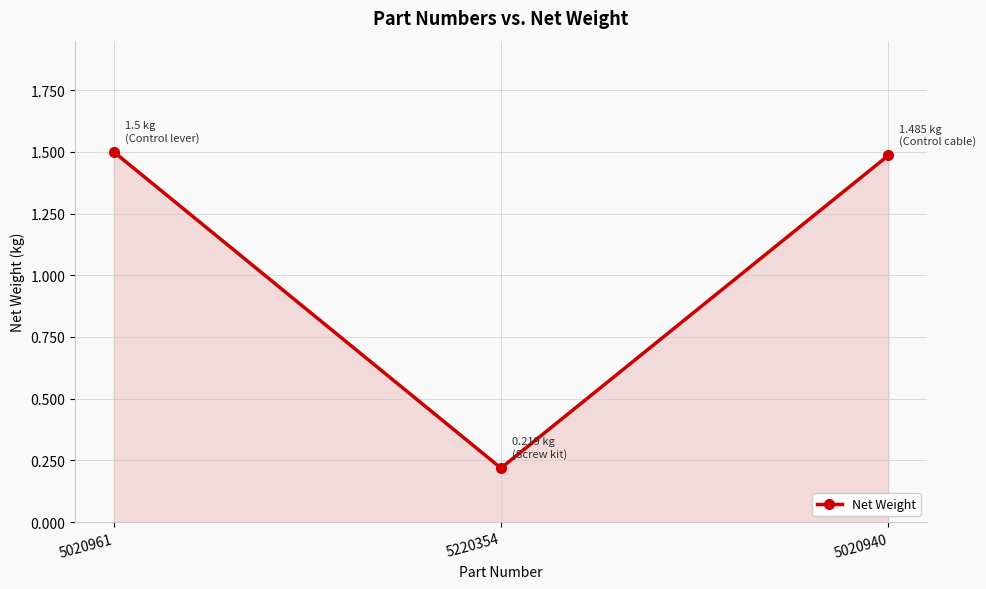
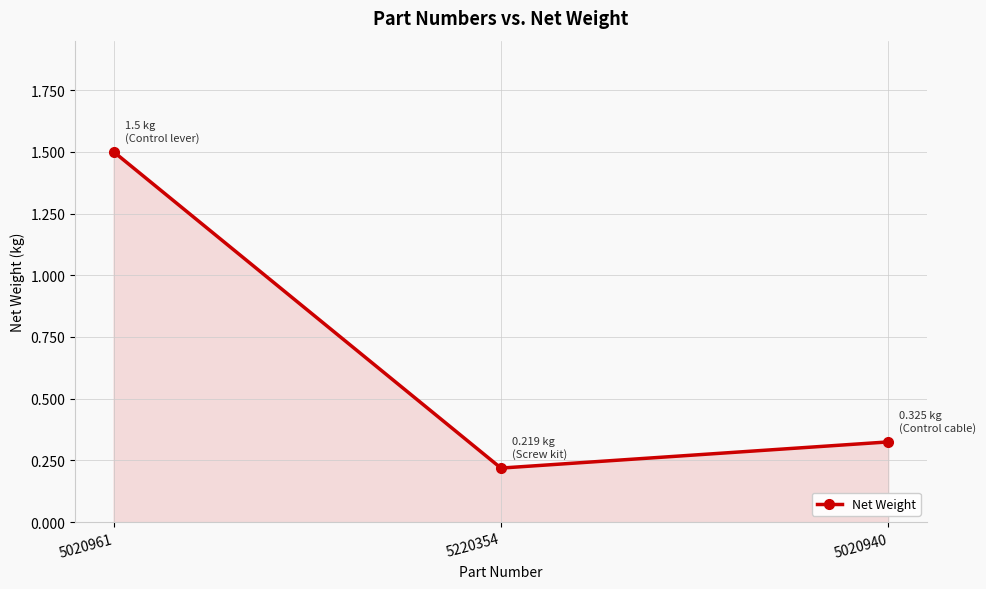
  {
    "5020961": 1.5,
    "5220354": 0.219,
-   "5020940": 1.485
+   "5020940": 0.325
  }
